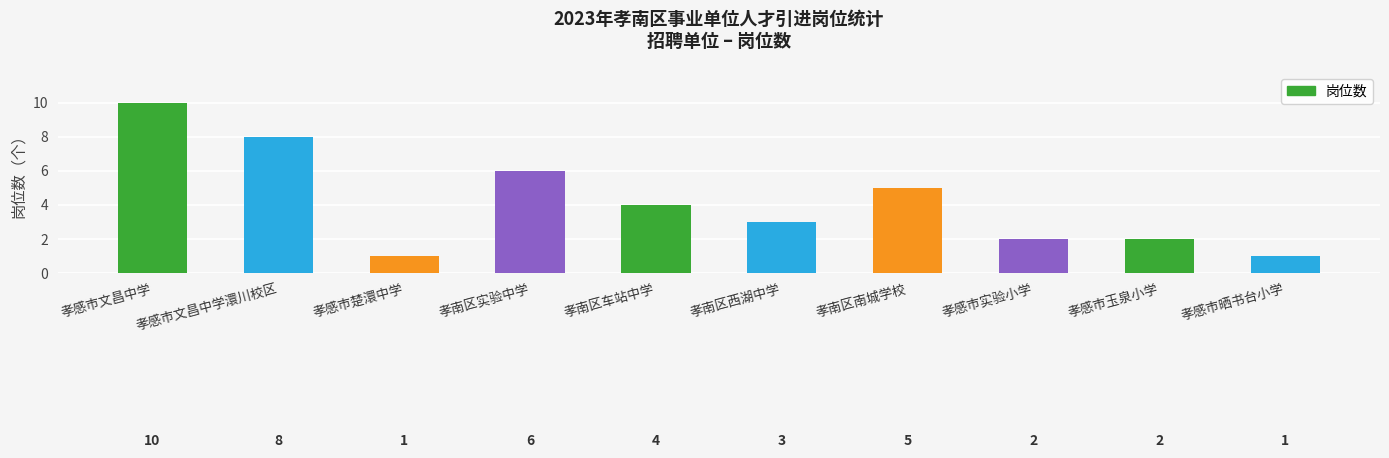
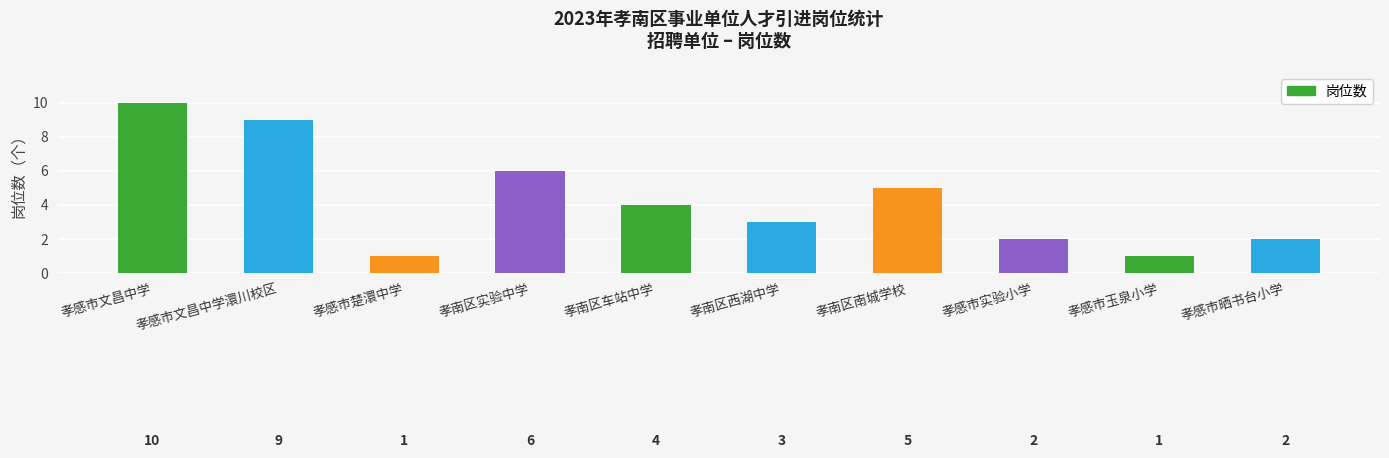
  {
-   "孝感市文昌中学澴川校区": 8,
-   "孝感市玉泉小学": 2,
-   "孝感市晒书台小学": 1
+   "孝感市文昌中学澴川校区": 9,
+   "孝感市玉泉小学": 1,
+   "孝感市晒书台小学": 2
  }
